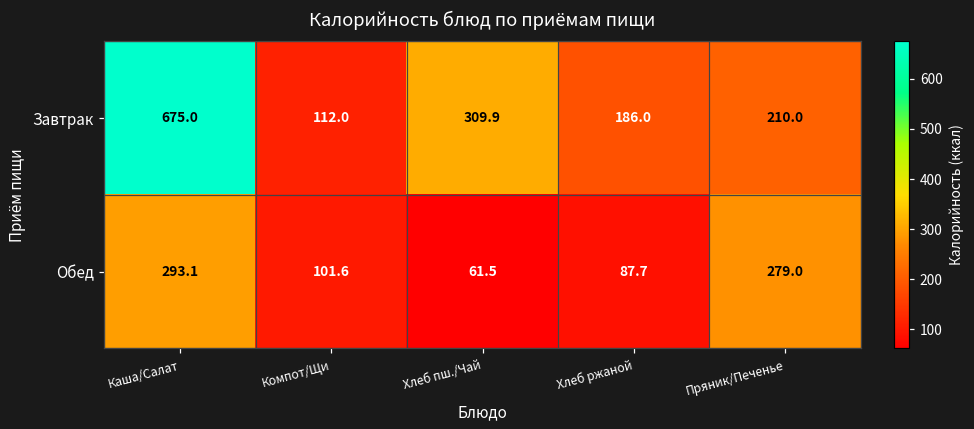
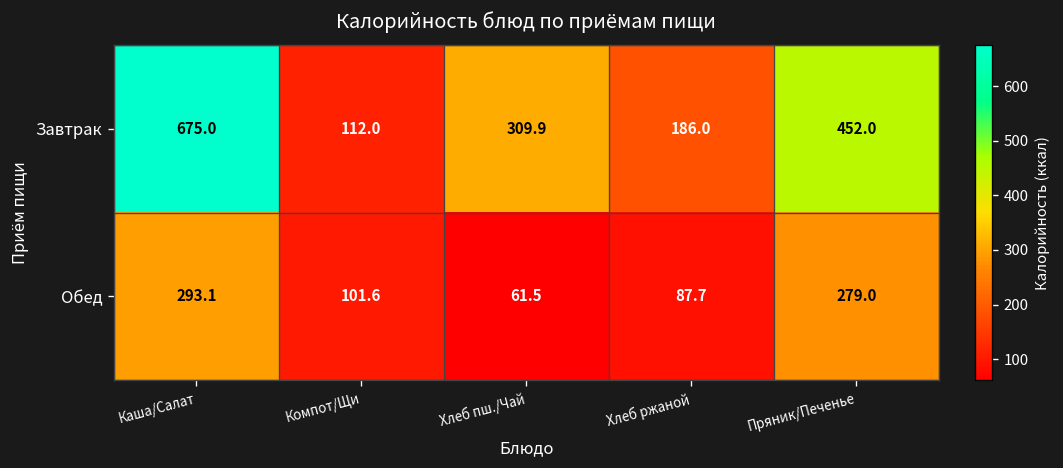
  {
    "Завтрак": {
      "Каша/Салат": 675.0,
      "Компот/Щи": 112.0,
      "Хлеб пш./Чай": 309.9,
      "Хлеб ржаной": 186.0,
-     "Пряник/Печенье": 210.0
+     "Пряник/Печенье": 452.0
    },
    "Обед": {
      "Каша/Салат": 293.1,
      "Компот/Щи": 101.6,
      "Хлеб пш./Чай": 61.5,
      "Хлеб ржаной": 87.7,
      "Пряник/Печенье": 279.0
    }
  }
